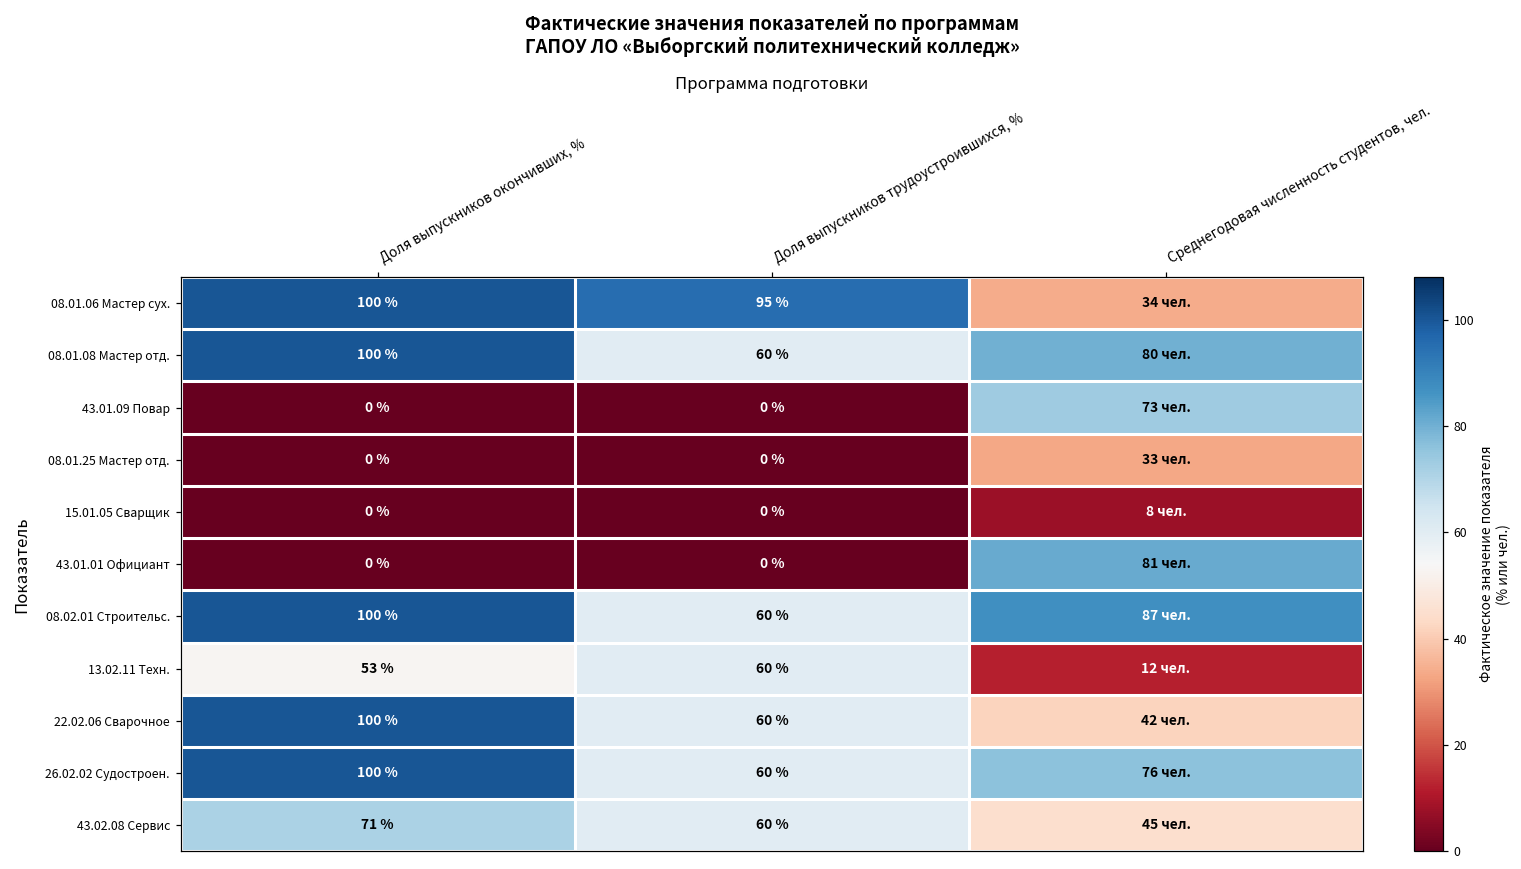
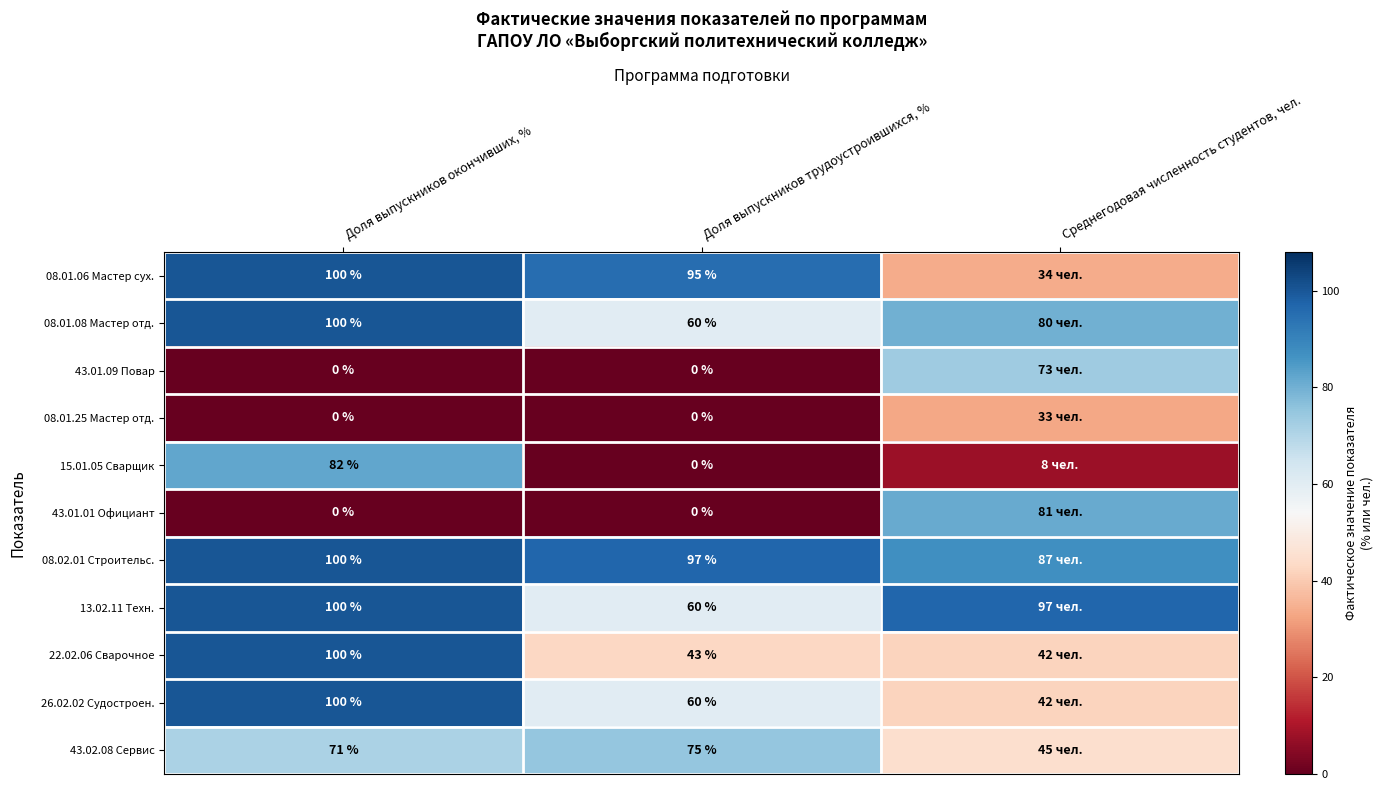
  {
    "08.01.06 Мастер сух.": {
      "Доля выпускников окончивших, %": "100 %",
      "Доля выпускников трудоустроившихся, %": "95 %",
      "Среднегодовая численность студентов, чел.": "34"
    },
    "08.01.08 Мастер отд.": {
      "Доля выпускников окончивших, %": "100 %",
      "Доля выпускников трудоустроившихся, %": "60 %",
      "Среднегодовая численность студентов, чел.": "80"
    },
    "43.01.09 Повар": {
      "Доля выпускников окончивших, %": "0 %",
      "Доля выпускников трудоустроившихся, %": "0 %",
      "Среднегодовая численность студентов, чел.": "73"
    },
    "08.01.25 Мастер отд.": {
      "Доля выпускников окончивших, %": "0 %",
      "Доля выпускников трудоустроившихся, %": "0 %",
      "Среднегодовая численность студентов, чел.": "33"
    },
    "15.01.05 Сварщик": {
-     "Доля выпускников окончивших, %": "0 %",
+     "Доля выпускников окончивших, %": "82 %",
      "Доля выпускников трудоустроившихся, %": "0 %",
      "Среднегодовая численность студентов, чел.": "8"
    },
    "43.01.01 Официант": {
      "Доля выпускников окончивших, %": "0 %",
      "Доля выпускников трудоустроившихся, %": "0 %",
      "Среднегодовая численность студентов, чел.": "81"
    },
    "08.02.01 Строительс.": {
      "Доля выпускников окончивших, %": "100 %",
-     "Доля выпускников трудоустроившихся, %": "60 %",
+     "Доля выпускников трудоустроившихся, %": "97 %",
      "Среднегодовая численность студентов, чел.": "87"
    },
    "13.02.11 Техн.": {
-     "Доля выпускников окончивших, %": "53 %",
+     "Доля выпускников окончивших, %": "100 %",
      "Доля выпускников трудоустроившихся, %": "60 %",
-     "Среднегодовая численность студентов, чел.": "12"
+     "Среднегодовая численность студентов, чел.": "97"
    },
    "22.02.06 Сварочное": {
      "Доля выпускников окончивших, %": "100 %",
-     "Доля выпускников трудоустроившихся, %": "60 %",
+     "Доля выпускников трудоустроившихся, %": "43 %",
      "Среднегодовая численность студентов, чел.": "42"
    },
    "26.02.02 Судостроен.": {
      "Доля выпускников окончивших, %": "100 %",
      "Доля выпускников трудоустроившихся, %": "60 %",
-     "Среднегодовая численность студентов, чел.": "76"
+     "Среднегодовая численность студентов, чел.": "42"
    },
    "43.02.08 Сервис": {
      "Доля выпускников окончивших, %": "71 %",
-     "Доля выпускников трудоустроившихся, %": "60 %",
+     "Доля выпускников трудоустроившихся, %": "75 %",
      "Среднегодовая численность студентов, чел.": "45"
    }
  }
